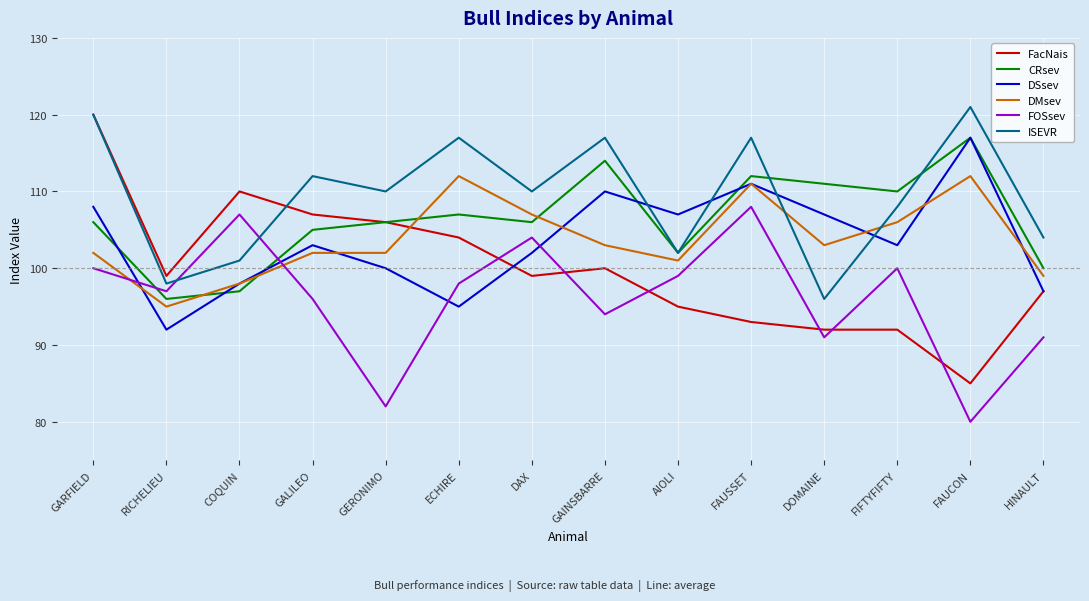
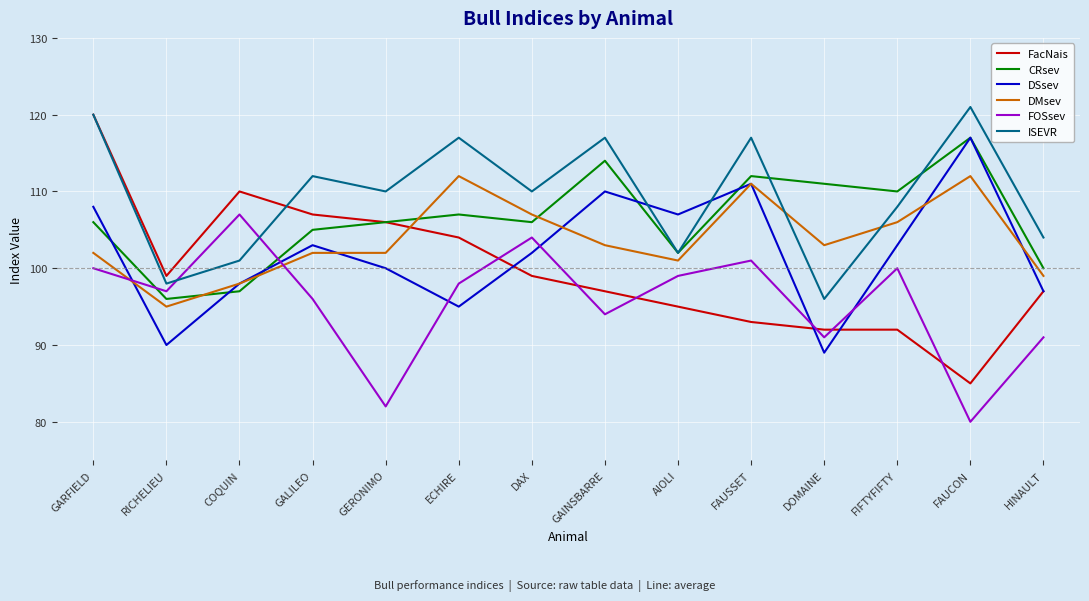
  {
    "FacNais": {
      "RICHELIEU": 99,
      "COQUIN": 110,
      "GALILEO": 107,
      "ECHIRE": 104,
      "DAX": 99,
-     "GAINSBARRE": 100,
+     "GAINSBARRE": 97,
      "AIOLI": 95,
      "FAUSSET": 93,
      "DOMAINE": 92,
      "FIFTYFIFTY": 92,
      "FAUCON": 85
    },
    "CRsev": {
      "GARFIELD": 106,
      "RICHELIEU": 96,
      "COQUIN": 97,
      "GALILEO": 105,
      "ECHIRE": 107,
      "DAX": 106,
      "GAINSBARRE": 114,
      "FAUSSET": 112,
      "DOMAINE": 111,
      "FIFTYFIFTY": 110,
      "HINAULT": 100
    },
    "DSsev": {
      "GARFIELD": 108,
-     "RICHELIEU": 92,
+     "RICHELIEU": 90,
      "GALILEO": 103,
      "GERONIMO": 100,
      "ECHIRE": 95,
      "DAX": 102,
      "GAINSBARRE": 110,
      "AIOLI": 107,
-     "DOMAINE": 107,
+     "DOMAINE": 89,
      "FIFTYFIFTY": 103
    },
    "DMsev": {
      "GARFIELD": 102,
      "RICHELIEU": 95,
      "GALILEO": 102,
      "GERONIMO": 102,
      "ECHIRE": 112,
      "DAX": 107,
      "GAINSBARRE": 103,
      "AIOLI": 101,
      "DOMAINE": 103,
      "FIFTYFIFTY": 106,
      "FAUCON": 112,
      "HINAULT": 99
    },
    "FOSsev": {
      "GARFIELD": 100,
      "RICHELIEU": 97,
      "COQUIN": 107,
      "GALILEO": 96,
      "GERONIMO": 82,
      "ECHIRE": 98,
      "DAX": 104,
      "GAINSBARRE": 94,
      "AIOLI": 99,
-     "FAUSSET": 108,
+     "FAUSSET": 101,
      "DOMAINE": 91,
      "FIFTYFIFTY": 100,
      "FAUCON": 80,
      "HINAULT": 91
    },
    "ISEVR": {
      "RICHELIEU": 98,
      "COQUIN": 101,
      "GALILEO": 112,
      "GERONIMO": 110,
      "ECHIRE": 117,
      "DAX": 110,
      "GAINSBARRE": 117,
      "FAUSSET": 117,
      "DOMAINE": 96,
      "FIFTYFIFTY": 108,
      "FAUCON": 121,
      "HINAULT": 104
    }
  }
